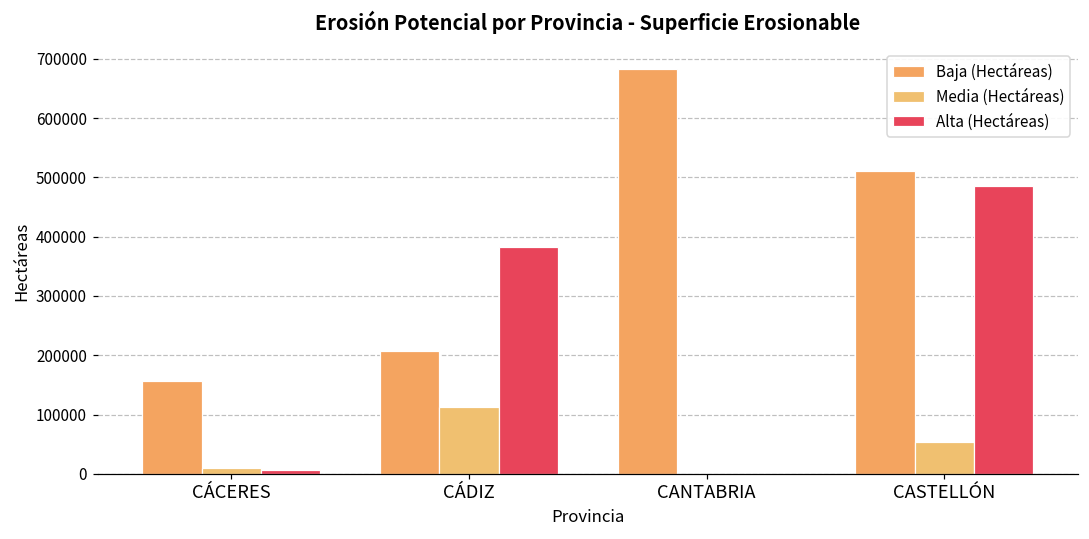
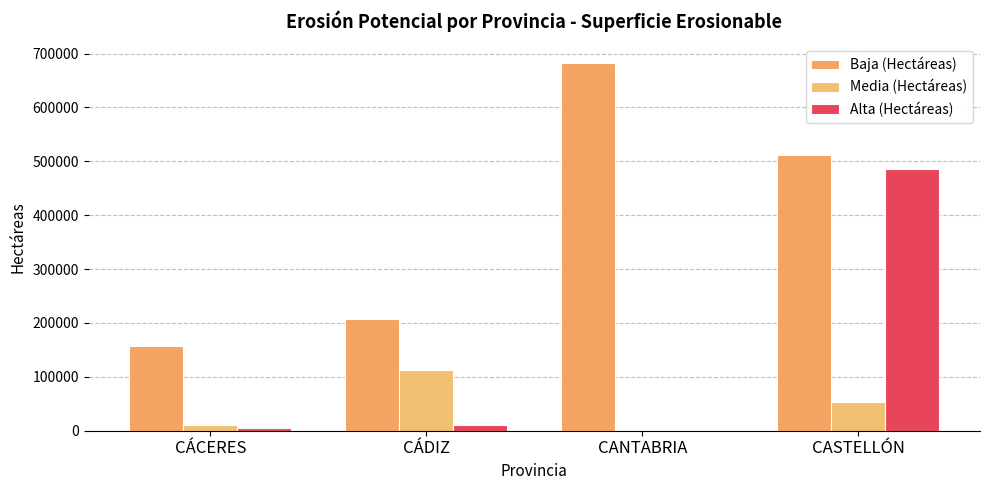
  {
    "Alta (Hectáreas)": {
      "CÁCERES": 10000,
-     "CÁDIZ": 380000,
+     "CÁDIZ": 10000,
      "CANTABRIA": 0,
      "CASTELLÓN": 490000
    }
  }
